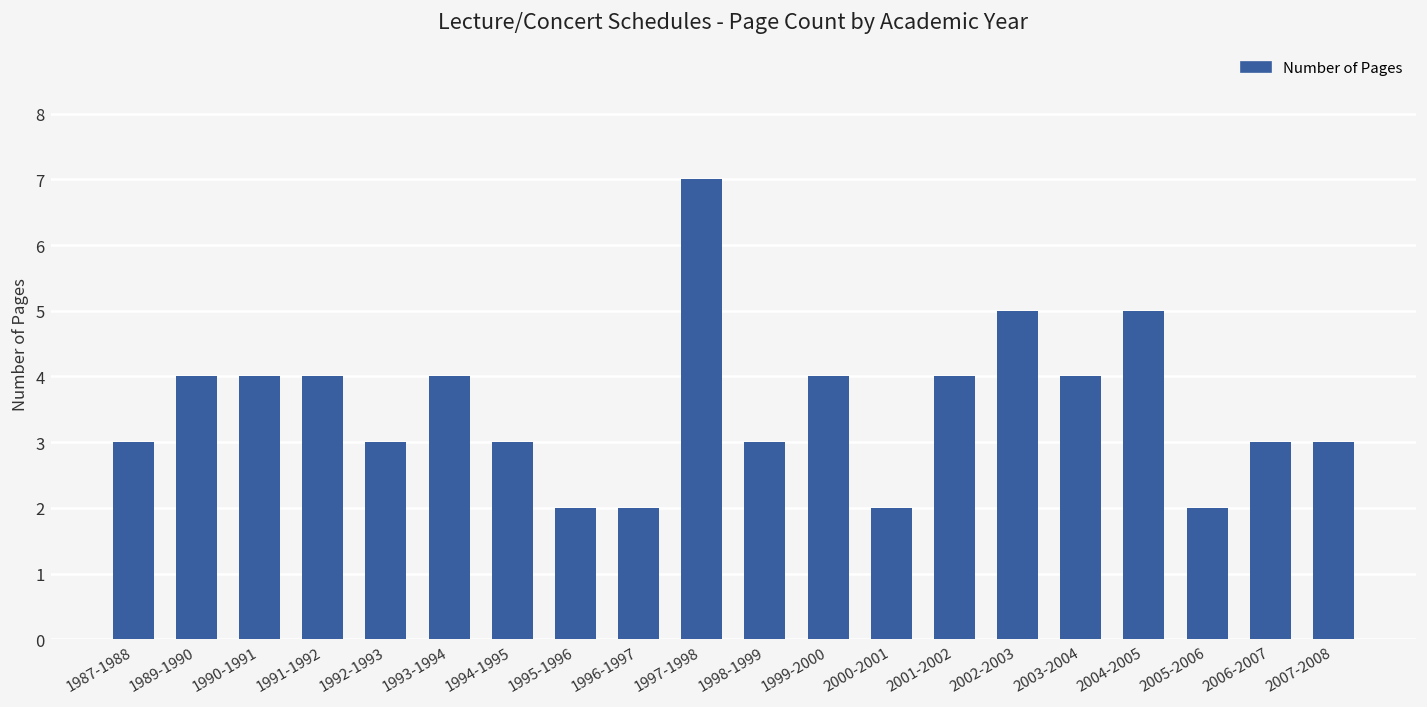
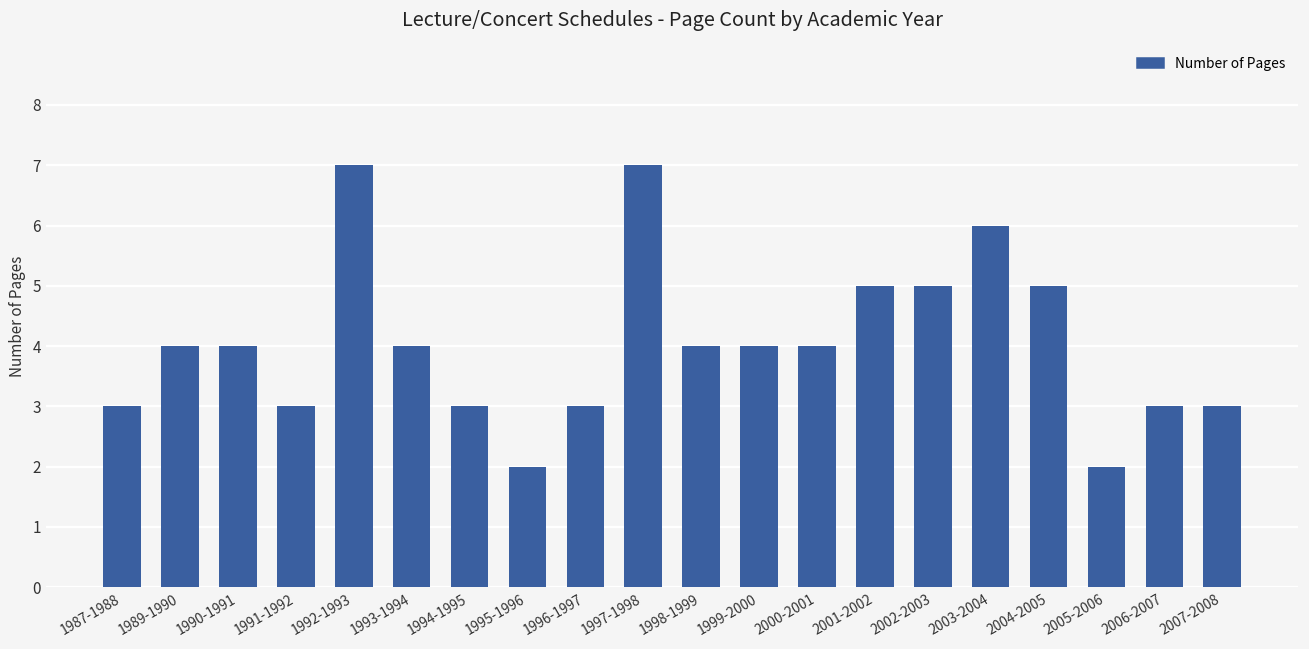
  {
    "1987-1988": 3,
    "1989-1990": 4,
    "1990-1991": 4,
-   "1991-1992": 4,
-   "1992-1993": 3,
+   "1991-1992": 3,
+   "1992-1993": 7,
    "1993-1994": 4,
    "1994-1995": 3,
    "1995-1996": 2,
-   "1996-1997": 2,
+   "1996-1997": 3,
    "1997-1998": 7,
-   "1998-1999": 3,
+   "1998-1999": 4,
    "1999-2000": 4,
-   "2000-2001": 2,
-   "2001-2002": 4,
+   "2000-2001": 4,
+   "2001-2002": 5,
    "2002-2003": 5,
-   "2003-2004": 4,
+   "2003-2004": 6,
    "2004-2005": 5,
    "2005-2006": 2,
    "2006-2007": 3,
    "2007-2008": 3
  }
